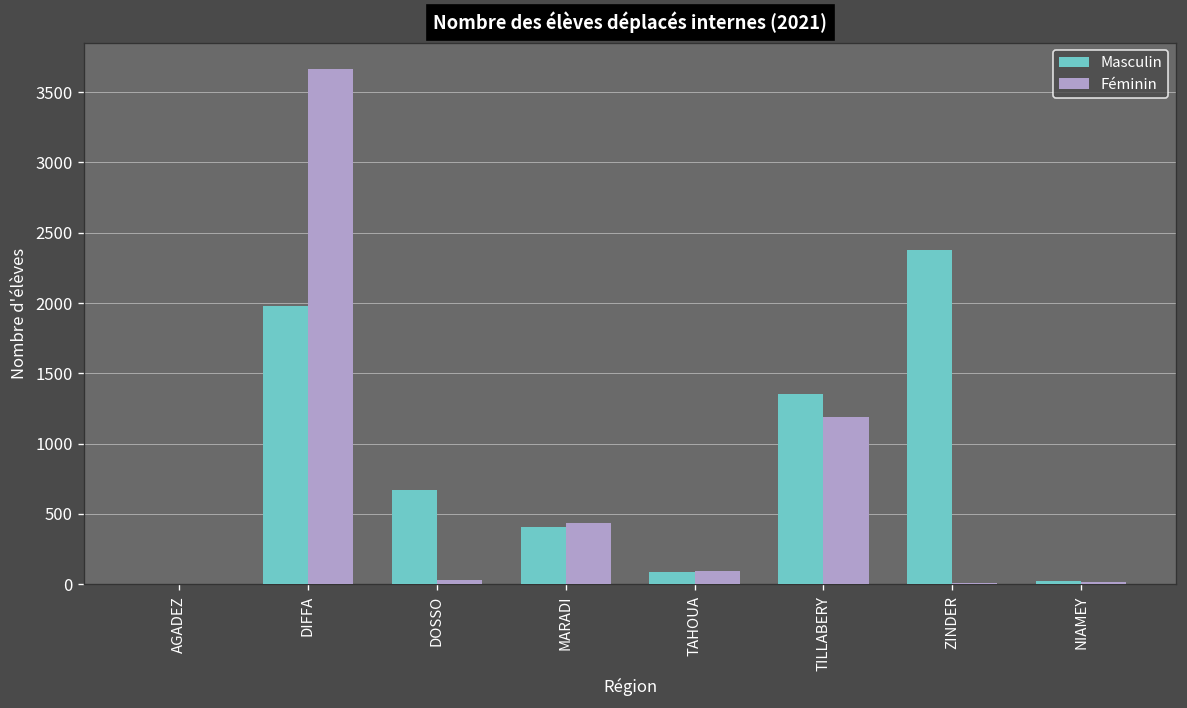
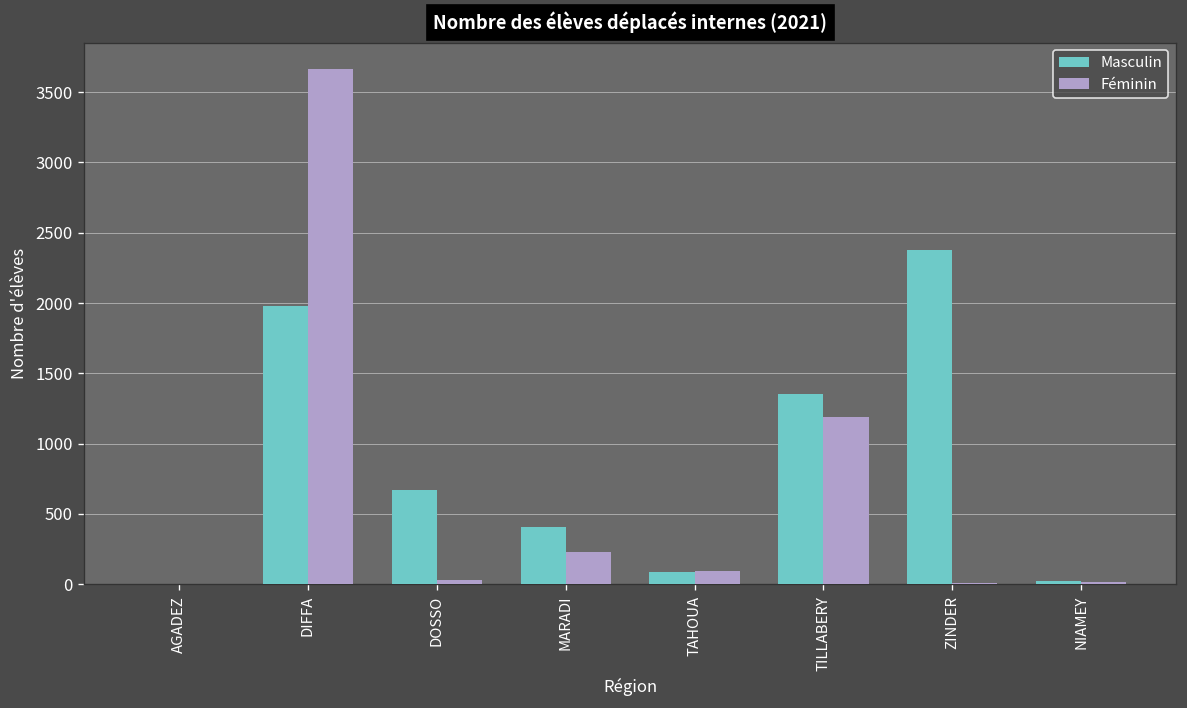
  {
    "Masculin": {
      "AGADEZ": 0,
      "DIFFA": 1980,
      "DOSSO": 670,
      "MARADI": 410,
      "TAHOUA": 80,
      "TILLABERY": 1350,
      "ZINDER": 2370
    },
    "Féminin": {
      "AGADEZ": 0,
      "DIFFA": 3670,
      "DOSSO": 30,
-     "MARADI": 440,
+     "MARADI": 230,
      "TAHOUA": 100,
      "TILLABERY": 1190
    }
  }
